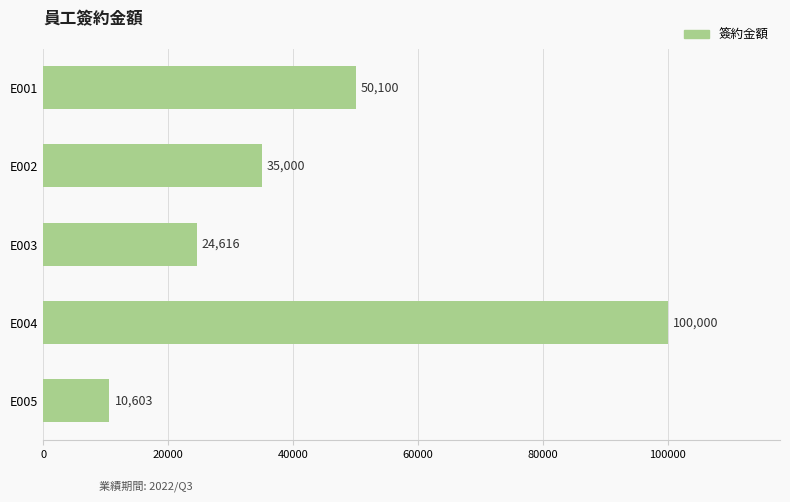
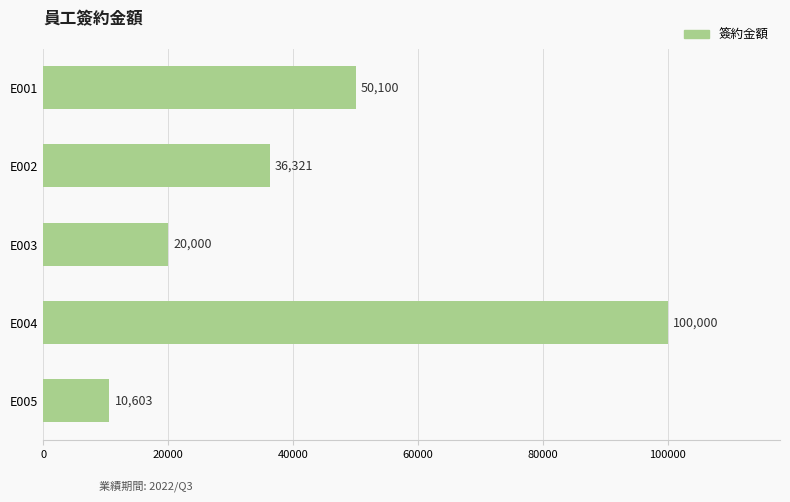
  {
    "E001": "50,100",
-   "E002": "35,000",
-   "E003": "24,616",
+   "E002": "36,321",
+   "E003": "20,000",
    "E004": "100,000",
    "E005": "10,603"
  }
